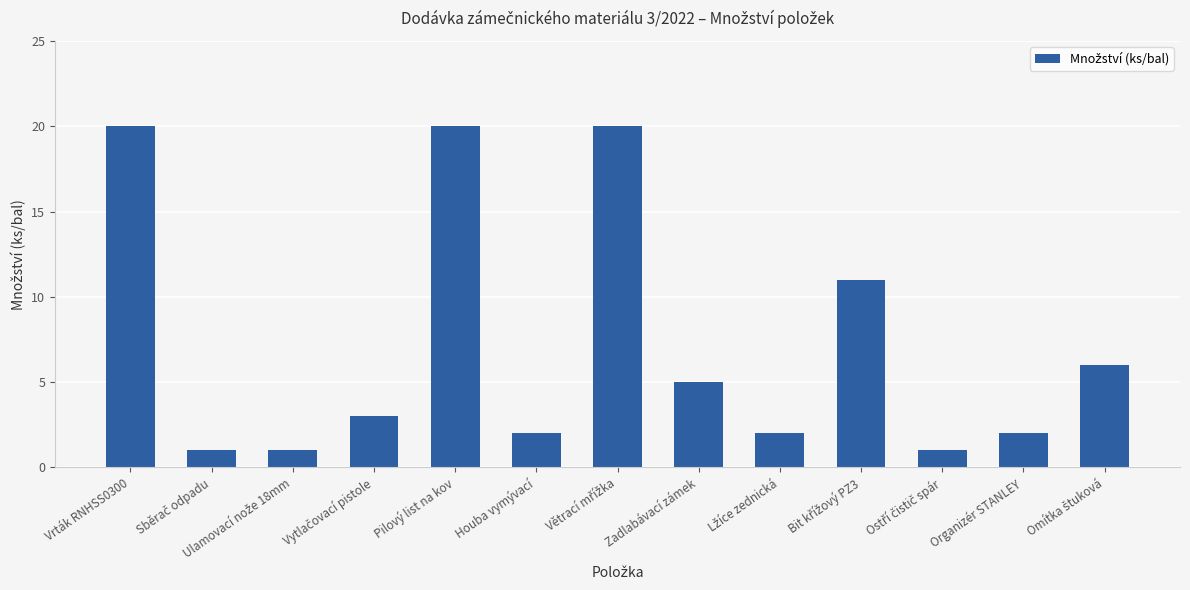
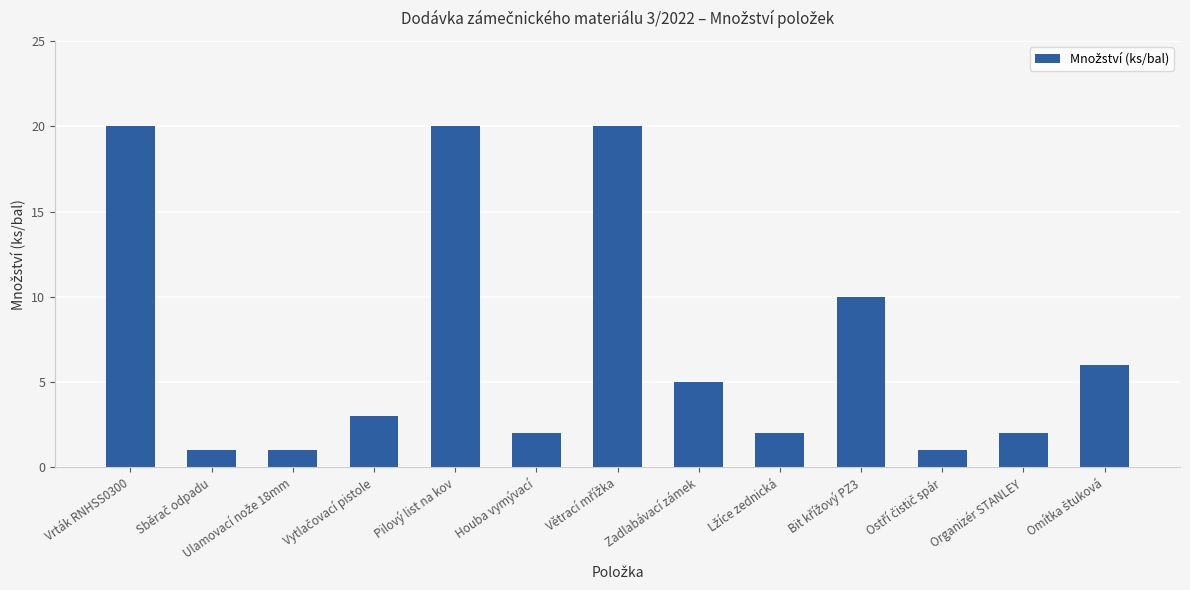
  {
    "Vrták RNHSS0300": 20,
    "Sběrač odpadu": 1,
    "Ulamovací nože 18mm": 1,
    "Vytlačovací pistole": 3,
    "Pilový list na kov": 20,
    "Houba vymývací": 2,
    "Větrací mřížka": 20,
    "Zadlabávací zámek": 5,
    "Lžíce zednická": 2,
-   "Bit křížový PZ3": 11,
+   "Bit křížový PZ3": 10,
    "Ostří čistič spár": 1,
    "Organizér STANLEY": 2,
    "Omítka štuková": 6
  }
